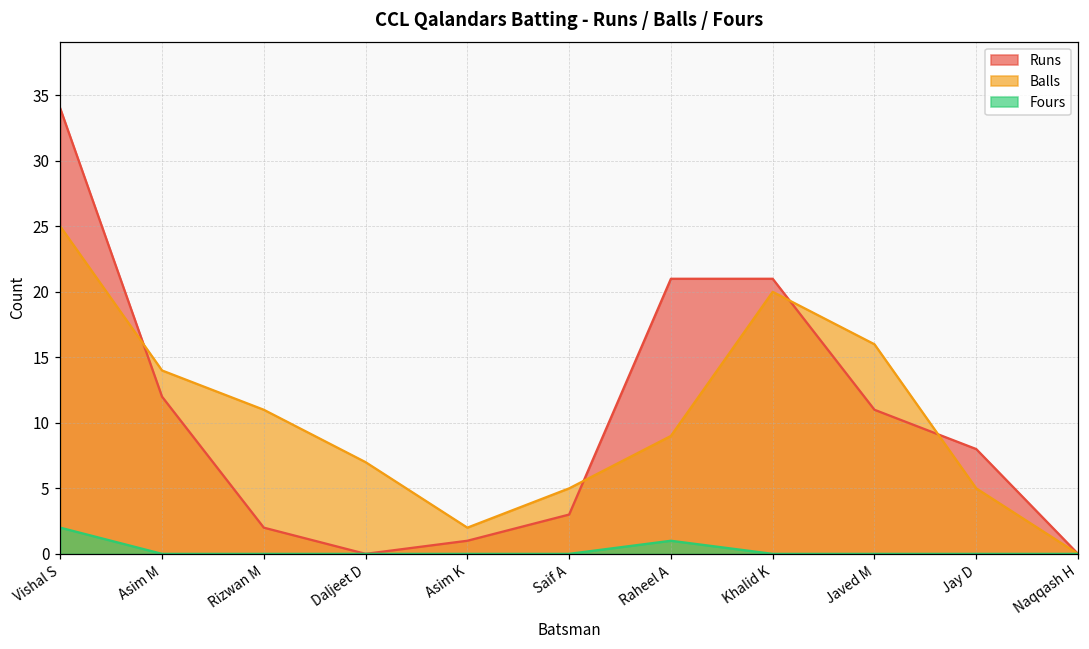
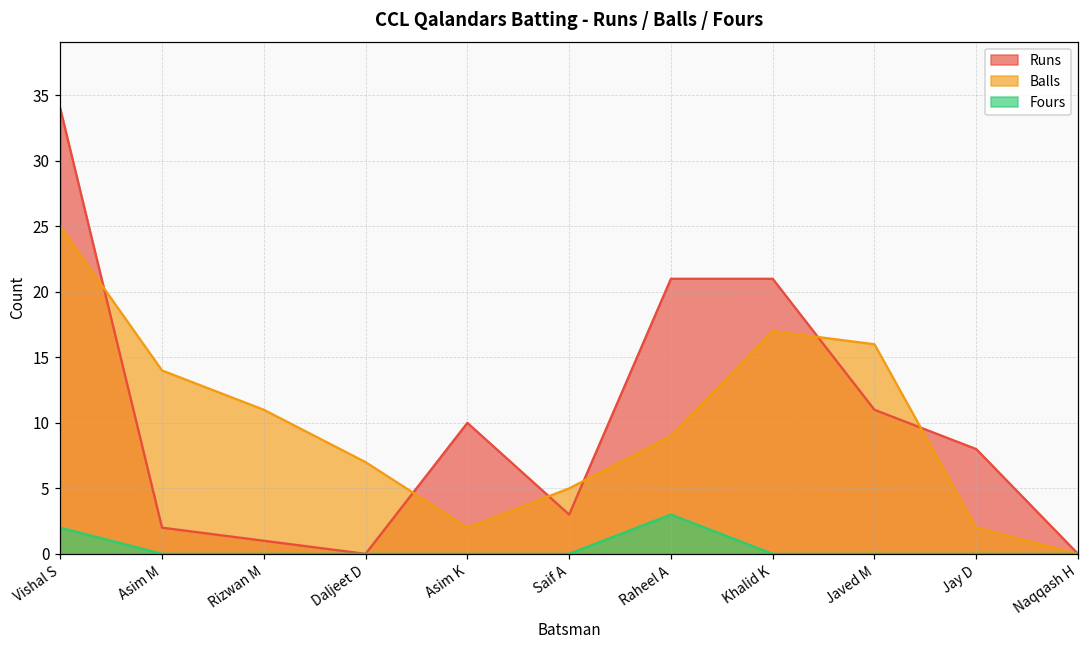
  {
    "Runs": {
      "Vishal S": 34,
-     "Asim M": 12,
-     "Rizwan M": 2,
-     "Asim K": 1,
+     "Asim M": 2,
+     "Rizwan M": 1,
+     "Asim K": 10,
      "Saif A": 3,
      "Raheel A": 21,
      "Khalid K": 21,
      "Javed M": 11,
      "Jay D": 8
    },
    "Balls": {
      "Vishal S": 25,
      "Asim M": 14,
      "Rizwan M": 11,
      "Daljeet D": 7,
      "Asim K": 2,
      "Saif A": 5,
      "Raheel A": 9,
-     "Khalid K": 20,
+     "Khalid K": 17,
      "Javed M": 16,
-     "Jay D": 5
+     "Jay D": 2
    },
    "Fours": {
      "Vishal S": 2,
      "Asim M": 0,
      "Rizwan M": 0,
      "Asim K": 0,
      "Saif A": 0,
-     "Raheel A": 1,
+     "Raheel A": 3,
      "Khalid K": 0,
      "Javed M": 0,
      "Jay D": 0
    }
  }
